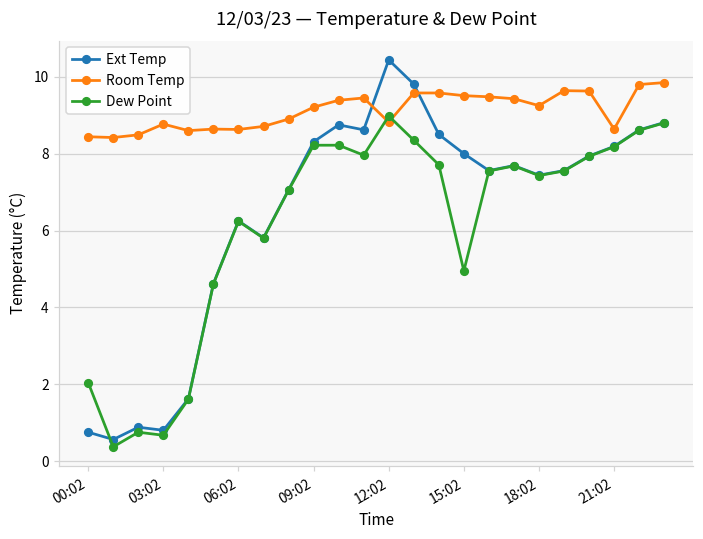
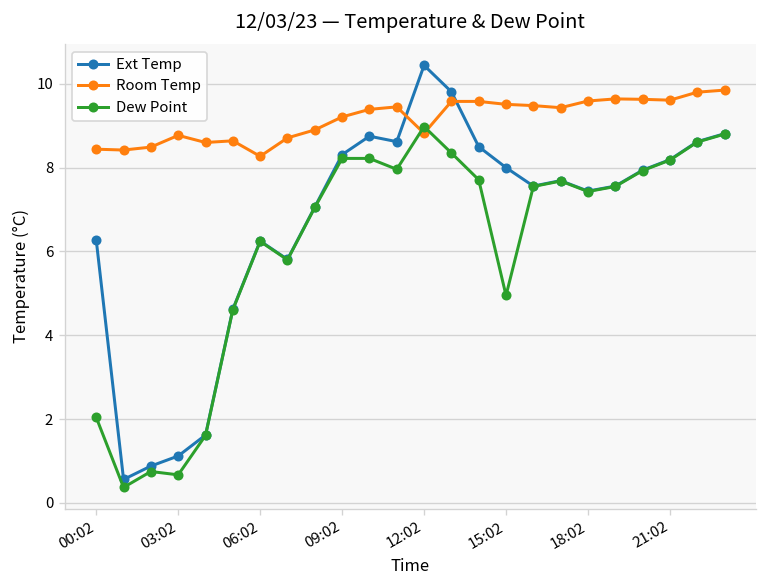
  {
    "Ext Temp": {
-     "00:02": 0.8,
-     "03:02": 0.8,
+     "00:02": 6.3,
+     "03:02": 1.1,
      "09:02": 8.3,
      "12:02": 10.4,
      "15:02": 8.0
    },
    "Room Temp": {
      "00:02": 8.4,
      "03:02": 8.8,
-     "06:02": 8.6,
+     "06:02": 8.3,
      "09:02": 9.2,
      "12:02": 8.8,
      "15:02": 9.5,
-     "18:02": 9.3,
-     "21:02": 8.6
+     "18:02": 9.6,
+     "21:02": 9.6
    },
    "Dew Point": {
      "00:02": 2.0,
      "03:02": 0.7,
      "09:02": 8.2,
      "12:02": 9.0,
      "15:02": 5.0
    }
  }
